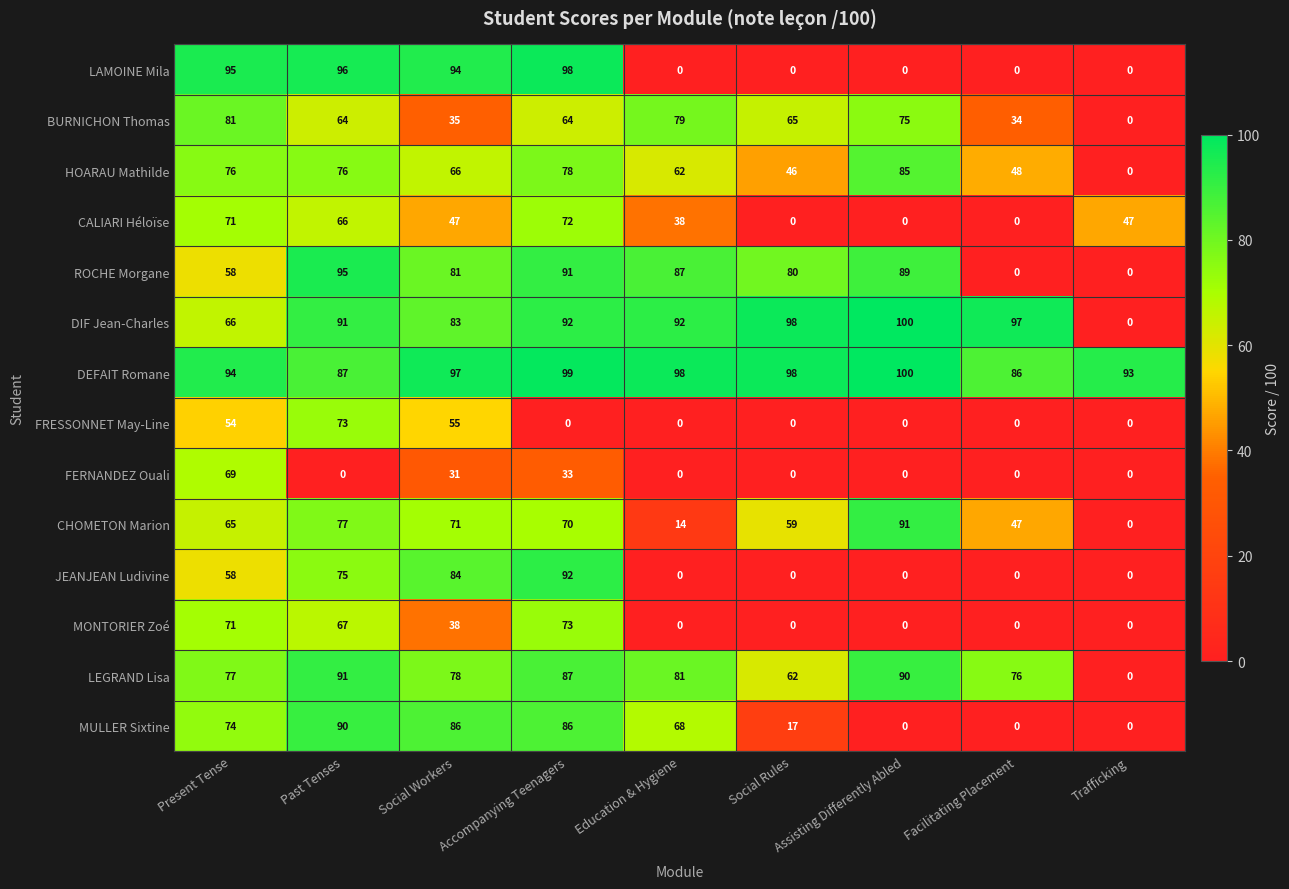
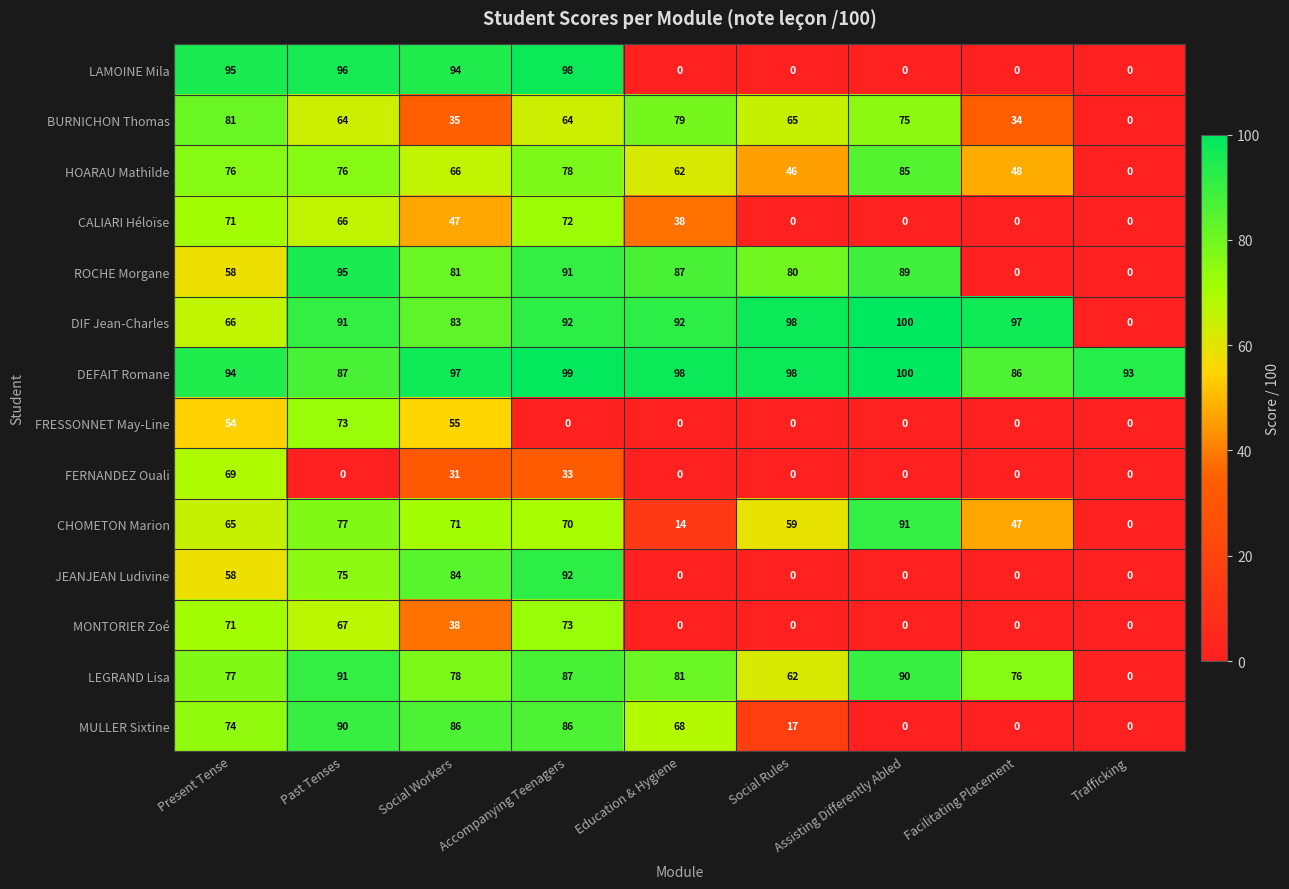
  {
    "LAMOINE Mila": {
      "Present Tense": 95,
      "Past Tenses": 96,
      "Social Workers": 94,
      "Accompanying Teenagers": 98,
      "Education & Hygiene": 0,
      "Social Rules": 0,
      "Assisting Differently Abled": 0,
      "Facilitating Placement": 0,
      "Trafficking": 0
    },
    "BURNICHON Thomas": {
      "Present Tense": 81,
      "Past Tenses": 64,
      "Social Workers": 35,
      "Accompanying Teenagers": 64,
      "Education & Hygiene": 79,
      "Social Rules": 65,
      "Assisting Differently Abled": 75,
      "Facilitating Placement": 34,
      "Trafficking": 0
    },
    "HOARAU Mathilde": {
      "Present Tense": 76,
      "Past Tenses": 76,
      "Social Workers": 66,
      "Accompanying Teenagers": 78,
      "Education & Hygiene": 62,
      "Social Rules": 46,
      "Assisting Differently Abled": 85,
      "Facilitating Placement": 48,
      "Trafficking": 0
    },
    "CALIARI Héloïse": {
      "Present Tense": 71,
      "Past Tenses": 66,
      "Social Workers": 47,
      "Accompanying Teenagers": 72,
      "Education & Hygiene": 38,
      "Social Rules": 0,
      "Assisting Differently Abled": 0,
      "Facilitating Placement": 0,
-     "Trafficking": 47
+     "Trafficking": 0
    },
    "ROCHE Morgane": {
      "Present Tense": 58,
      "Past Tenses": 95,
      "Social Workers": 81,
      "Accompanying Teenagers": 91,
      "Education & Hygiene": 87,
      "Social Rules": 80,
      "Assisting Differently Abled": 89,
      "Facilitating Placement": 0,
      "Trafficking": 0
    },
    "DIF Jean-Charles": {
      "Present Tense": 66,
      "Past Tenses": 91,
      "Social Workers": 83,
      "Accompanying Teenagers": 92,
      "Education & Hygiene": 92,
      "Social Rules": 98,
      "Assisting Differently Abled": 100,
      "Facilitating Placement": 97,
      "Trafficking": 0
    },
    "DEFAIT Romane": {
      "Present Tense": 94,
      "Past Tenses": 87,
      "Social Workers": 97,
      "Accompanying Teenagers": 99,
      "Education & Hygiene": 98,
      "Social Rules": 98,
      "Assisting Differently Abled": 100,
      "Facilitating Placement": 86,
      "Trafficking": 93
    },
    "FRESSONNET May-Line": {
      "Present Tense": 54,
      "Past Tenses": 73,
      "Social Workers": 55,
      "Accompanying Teenagers": 0,
      "Education & Hygiene": 0,
      "Social Rules": 0,
      "Assisting Differently Abled": 0,
      "Facilitating Placement": 0,
      "Trafficking": 0
    },
    "FERNANDEZ Ouali": {
      "Present Tense": 69,
      "Past Tenses": 0,
      "Social Workers": 31,
      "Accompanying Teenagers": 33,
      "Education & Hygiene": 0,
      "Social Rules": 0,
      "Assisting Differently Abled": 0,
      "Facilitating Placement": 0,
      "Trafficking": 0
    },
    "CHOMETON Marion": {
      "Present Tense": 65,
      "Past Tenses": 77,
      "Social Workers": 71,
      "Accompanying Teenagers": 70,
      "Education & Hygiene": 14,
      "Social Rules": 59,
      "Assisting Differently Abled": 91,
      "Facilitating Placement": 47,
      "Trafficking": 0
    },
    "JEANJEAN Ludivine": {
      "Present Tense": 58,
      "Past Tenses": 75,
      "Social Workers": 84,
      "Accompanying Teenagers": 92,
      "Education & Hygiene": 0,
      "Social Rules": 0,
      "Assisting Differently Abled": 0,
      "Facilitating Placement": 0,
      "Trafficking": 0
    },
    "MONTORIER Zoé": {
      "Present Tense": 71,
      "Past Tenses": 67,
      "Social Workers": 38,
      "Accompanying Teenagers": 73,
      "Education & Hygiene": 0,
      "Social Rules": 0,
      "Assisting Differently Abled": 0,
      "Facilitating Placement": 0,
      "Trafficking": 0
    },
    "LEGRAND Lisa": {
      "Present Tense": 77,
      "Past Tenses": 91,
      "Social Workers": 78,
      "Accompanying Teenagers": 87,
      "Education & Hygiene": 81,
      "Social Rules": 62,
      "Assisting Differently Abled": 90,
      "Facilitating Placement": 76,
      "Trafficking": 0
    },
    "MULLER Sixtine": {
      "Present Tense": 74,
      "Past Tenses": 90,
      "Social Workers": 86,
      "Accompanying Teenagers": 86,
      "Education & Hygiene": 68,
      "Social Rules": 17,
      "Assisting Differently Abled": 0,
      "Facilitating Placement": 0,
      "Trafficking": 0
    }
  }
